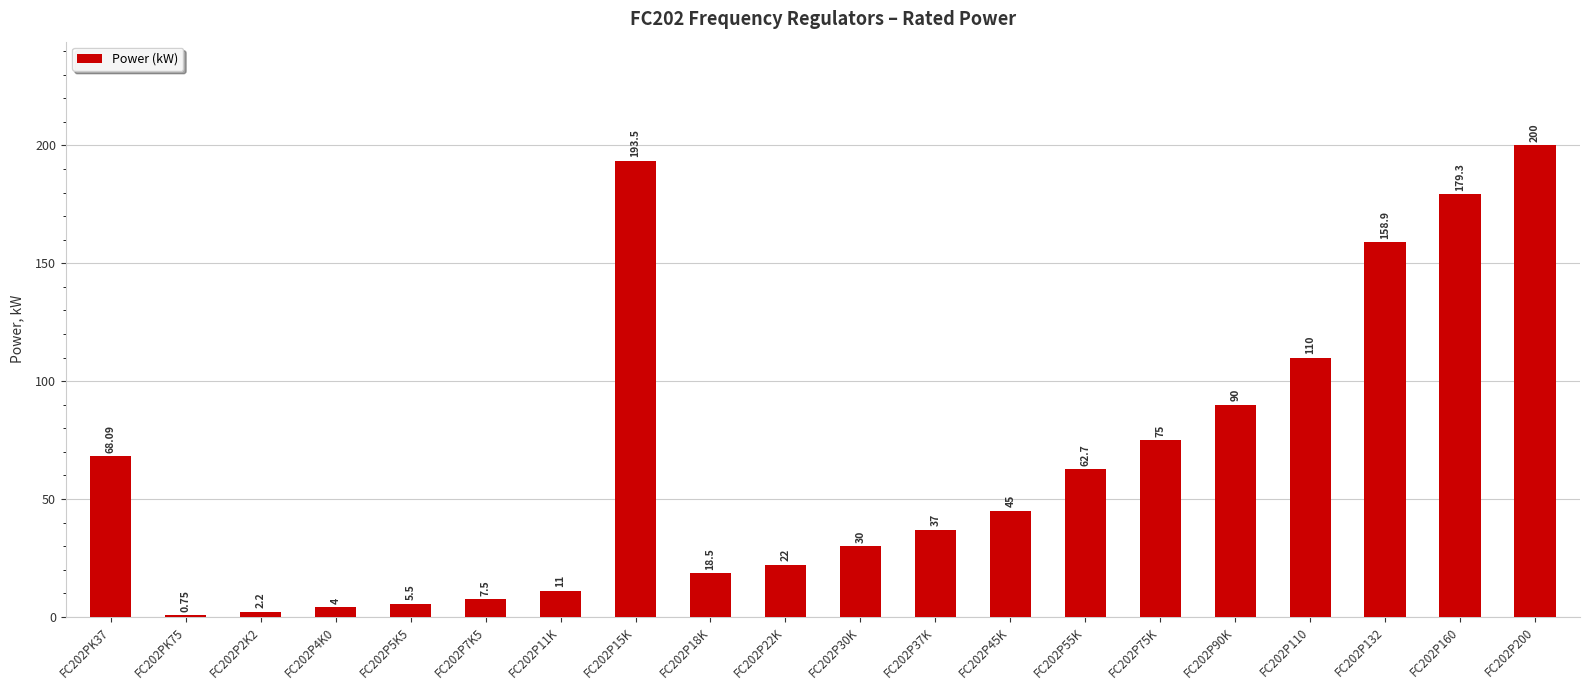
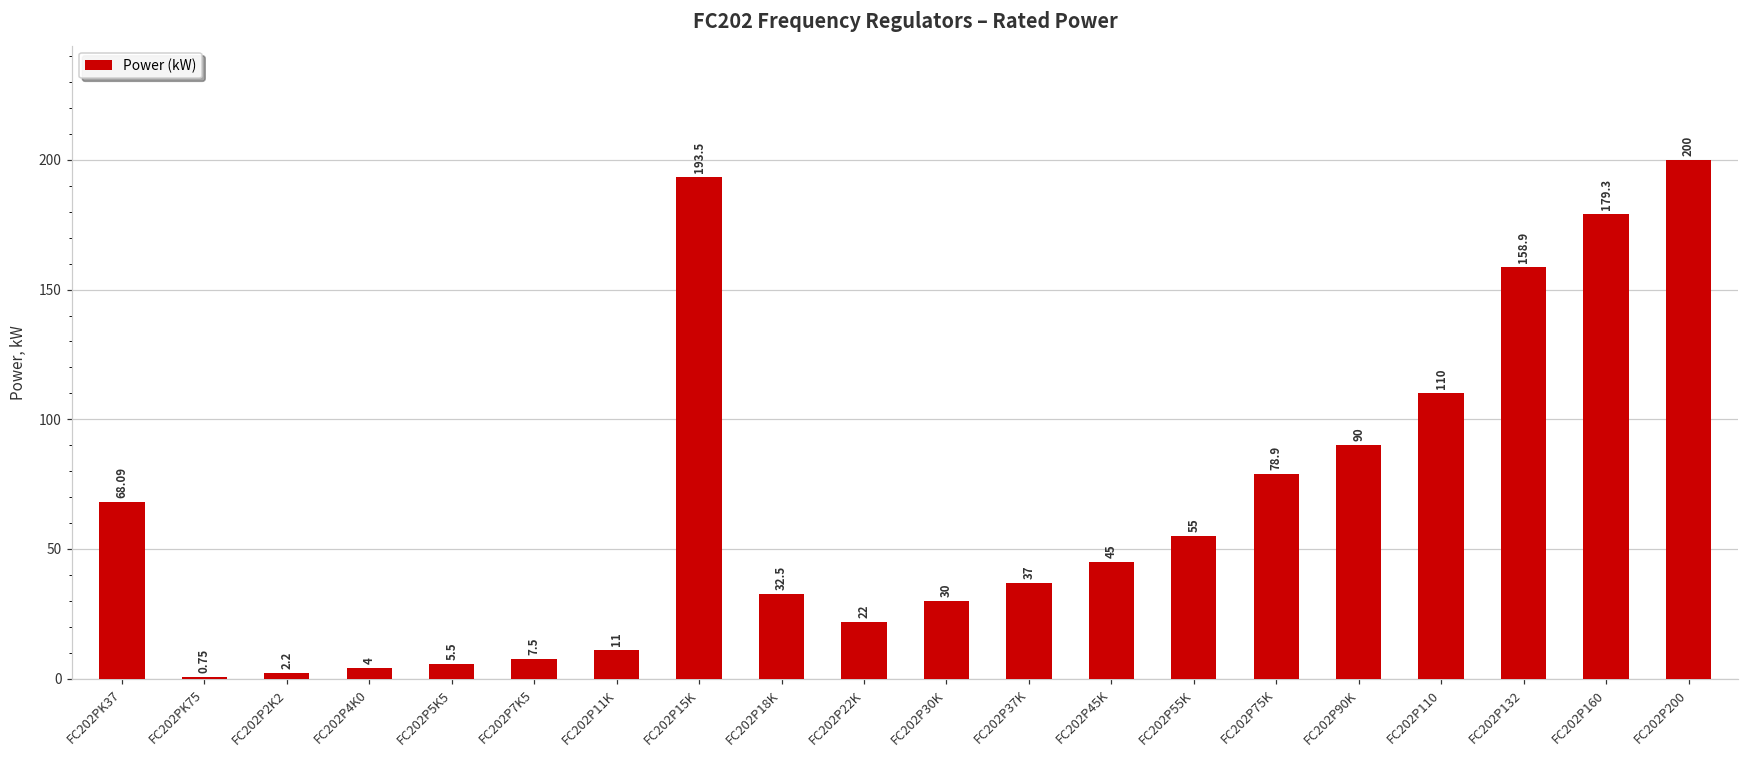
  {
    "FC202PK37": 68.09,
    "FC202PK75": 0.75,
    "FC202P2K2": 2.2,
    "FC202P4K0": 4,
    "FC202P5K5": 5.5,
    "FC202P7K5": 7.5,
    "FC202P11K": 11,
    "FC202P15K": 193.5,
-   "FC202P18K": 18.5,
+   "FC202P18K": 32.5,
    "FC202P22K": 22,
    "FC202P30K": 30,
    "FC202P37K": 37,
    "FC202P45K": 45,
-   "FC202P55K": 62.7,
-   "FC202P75K": 75,
+   "FC202P55K": 55,
+   "FC202P75K": 78.9,
    "FC202P90K": 90,
    "FC202P110": 110,
    "FC202P132": 158.9,
    "FC202P160": 179.3,
    "FC202P200": 200
  }
